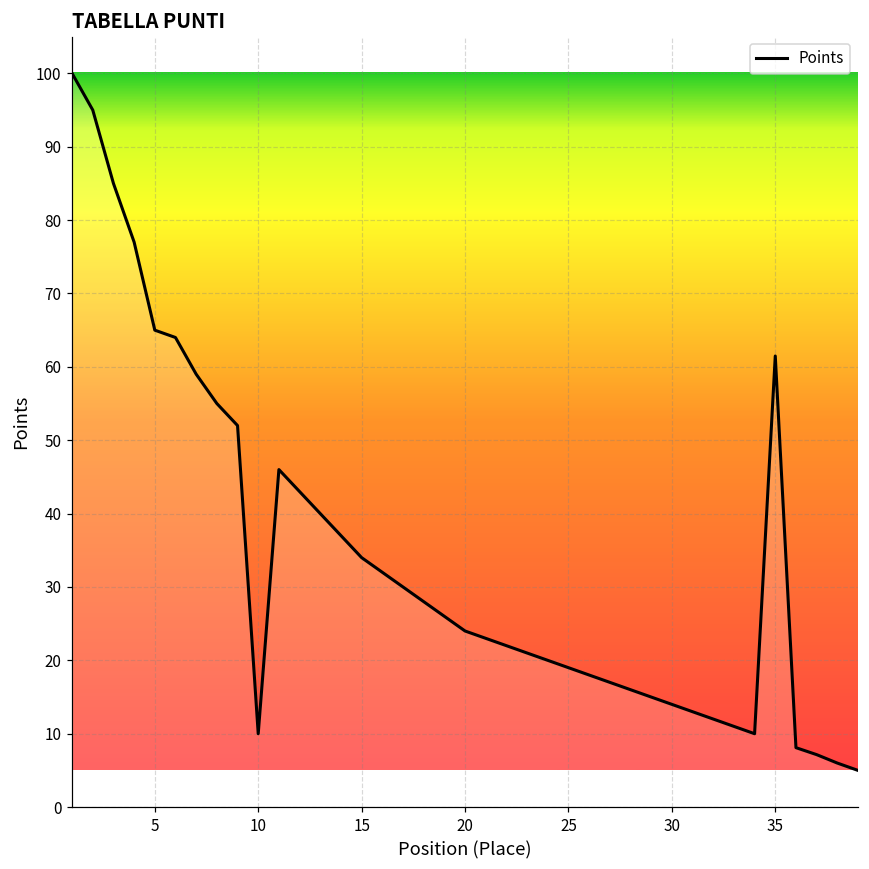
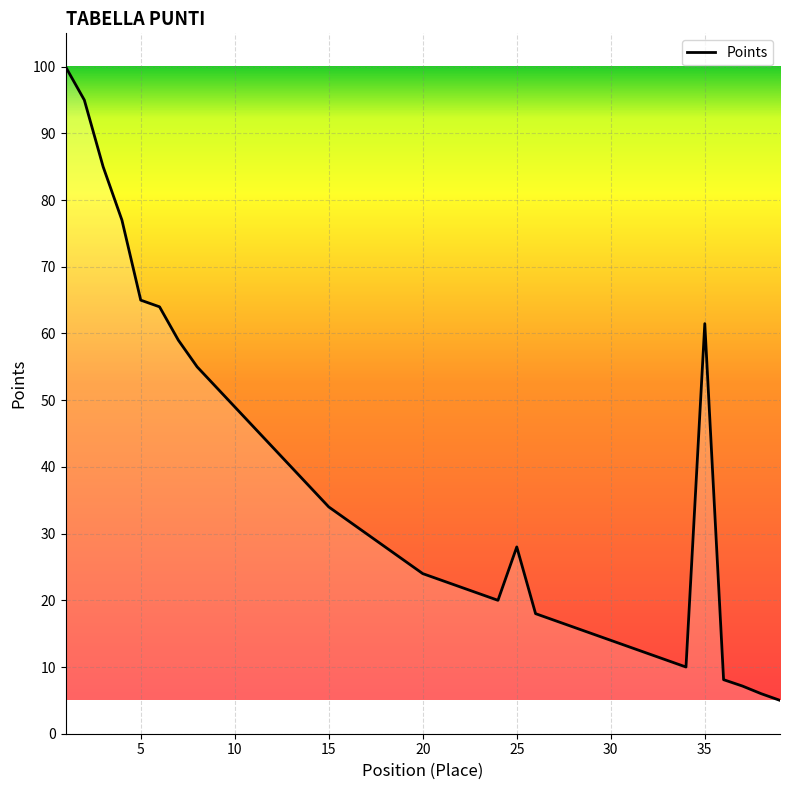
  {
    "5": 65,
-   "10": 10,
+   "10": 49,
    "15": 34,
    "20": 24,
-   "25": 19,
+   "25": 28,
    "30": 14,
    "35": 61
  }
